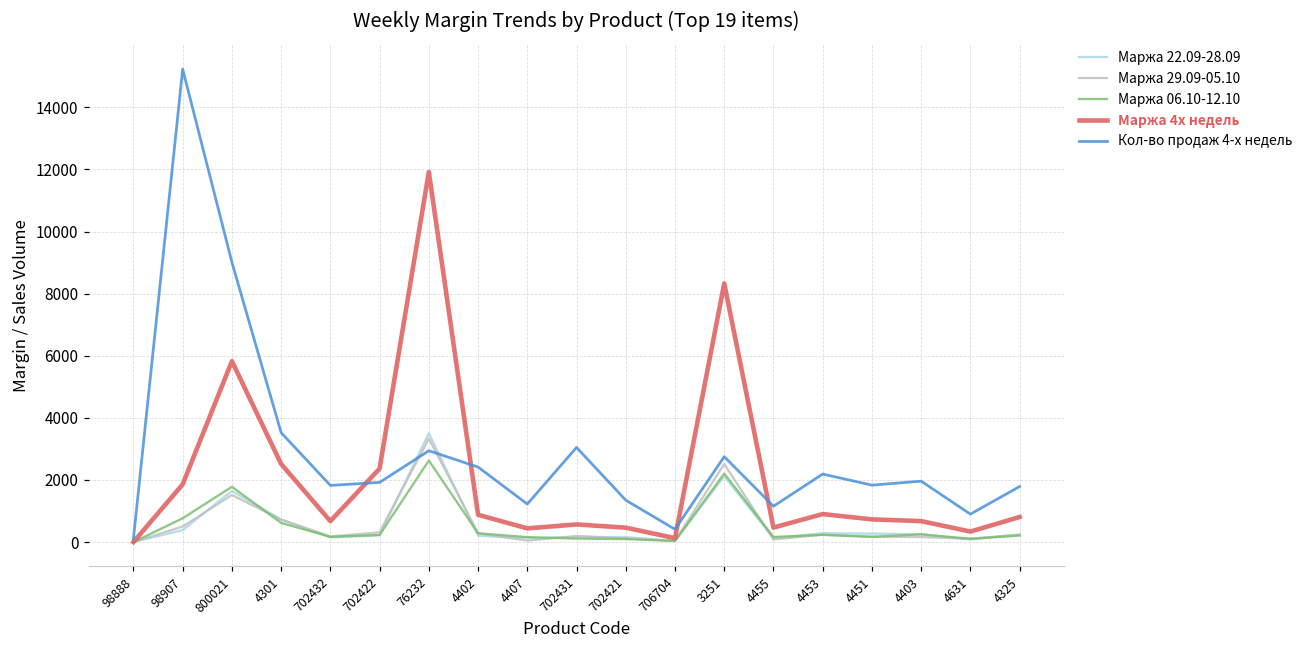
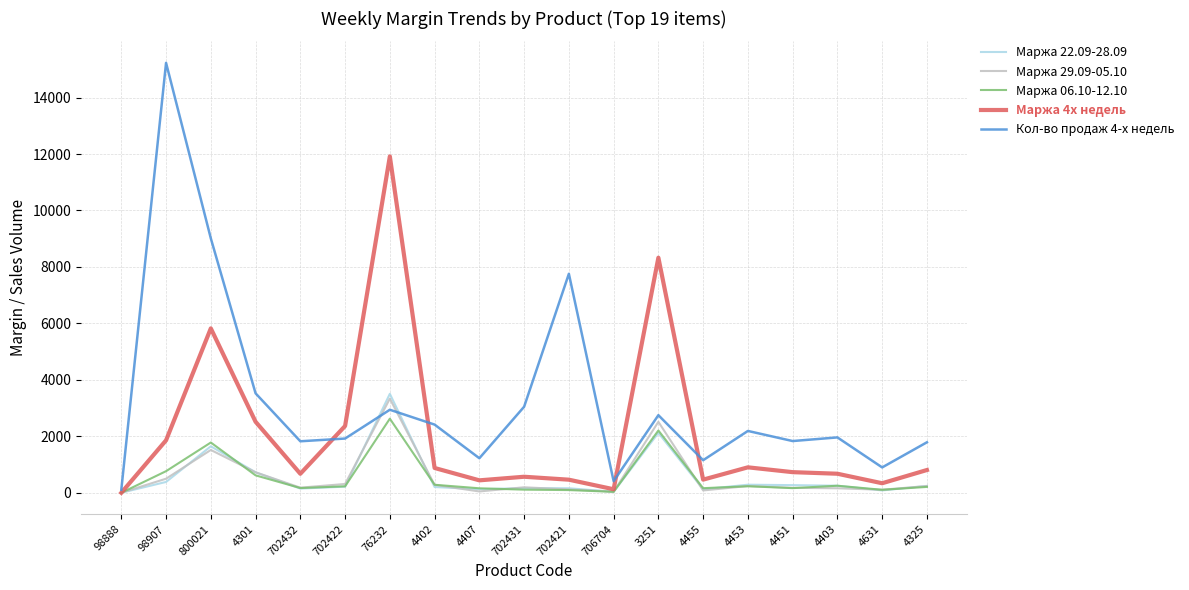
  {
    "Маржа 06.10-12.10": {
      "98907": 800,
      "800021": 1800,
      "4301": 600,
      "76232": 2600
    },
    "Маржа 4х недель": {
      "98907": 1900,
      "800021": 5800,
      "4301": 2500,
      "702432": 700,
      "702422": 2400,
      "76232": 11900,
      "4402": 900,
      "4407": 400,
      "702431": 600,
      "702421": 500,
      "3251": 8300,
      "4455": 500,
      "4453": 900,
      "4451": 700,
      "4403": 700,
      "4631": 300,
      "4325": 800
    },
    "Кол-во продаж 4-х недель": {
      "98888": 100,
      "98907": 15200,
      "800021": 9000,
      "4301": 3500,
      "702432": 1800,
      "702422": 1900,
      "76232": 2900,
      "4402": 2400,
      "4407": 1200,
      "702431": 3000,
-     "702421": 1300,
+     "702421": 7800,
      "706704": 400,
      "3251": 2700,
      "4455": 1200,
      "4453": 2200,
      "4451": 1800,
      "4403": 2000,
      "4631": 900,
      "4325": 1800
    }
  }
